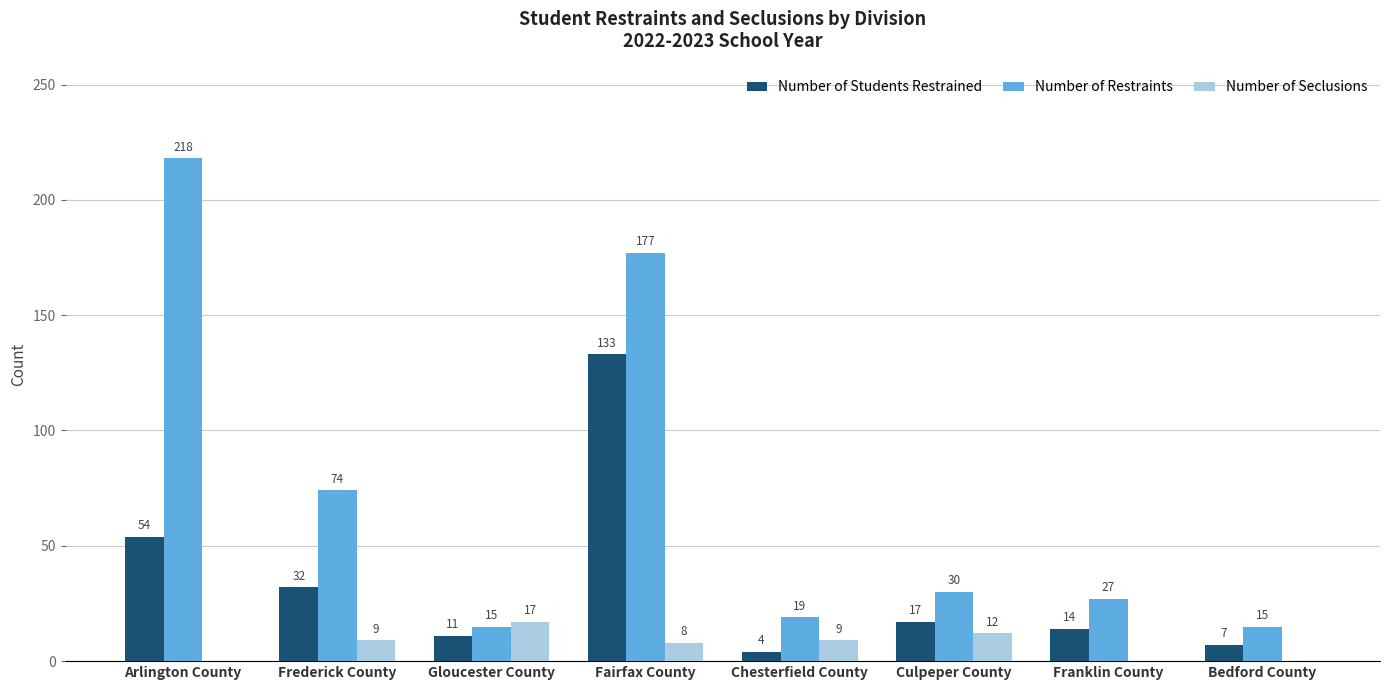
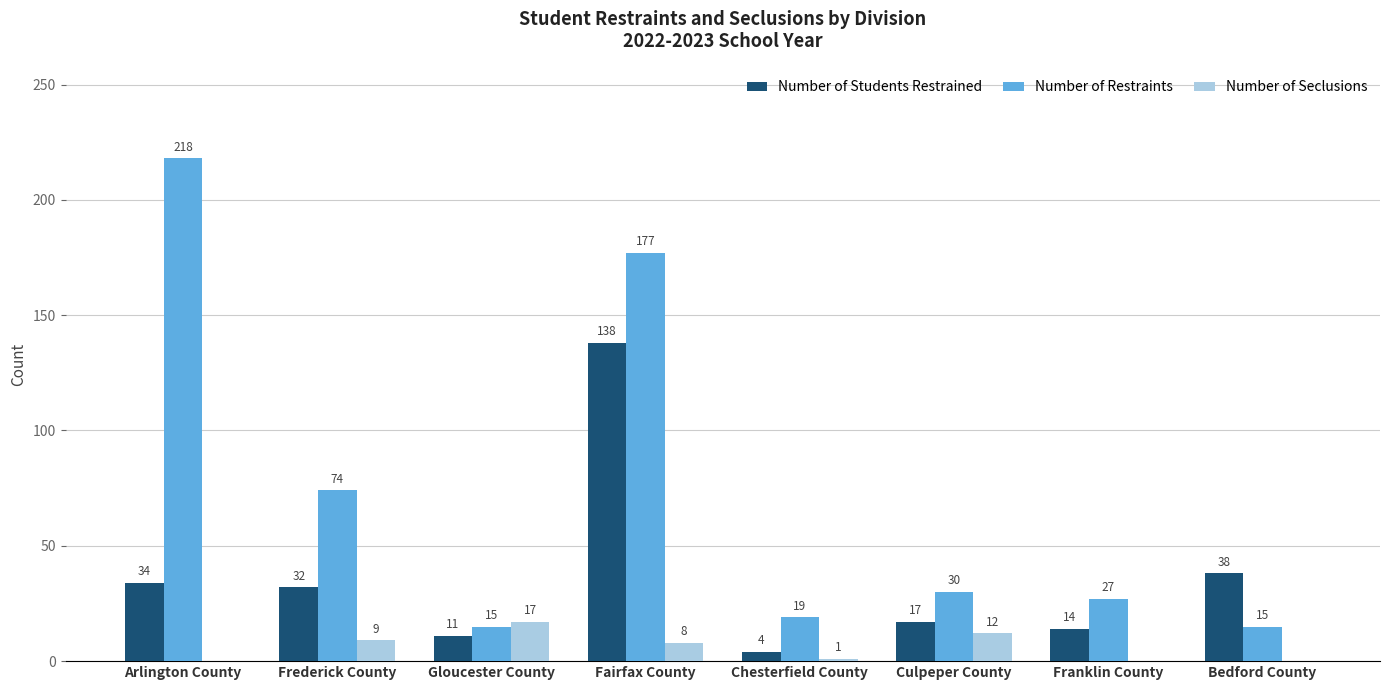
  {
    "Number of Students Restrained": {
-     "Arlington County": 54,
+     "Arlington County": 34,
      "Frederick County": 32,
      "Gloucester County": 11,
-     "Fairfax County": 133,
+     "Fairfax County": 138,
      "Chesterfield County": 4,
      "Culpeper County": 17,
      "Franklin County": 14,
-     "Bedford County": 7
+     "Bedford County": 38
    },
    "Number of Restraints": {
      "Arlington County": 218,
      "Frederick County": 74,
      "Gloucester County": 15,
      "Fairfax County": 177,
      "Chesterfield County": 19,
      "Culpeper County": 30,
      "Franklin County": 27,
      "Bedford County": 15
    },
    "Number of Seclusions": {
      "Frederick County": 9,
      "Gloucester County": 17,
      "Fairfax County": 8,
-     "Chesterfield County": 9,
+     "Chesterfield County": 1,
      "Culpeper County": 12
    }
  }
